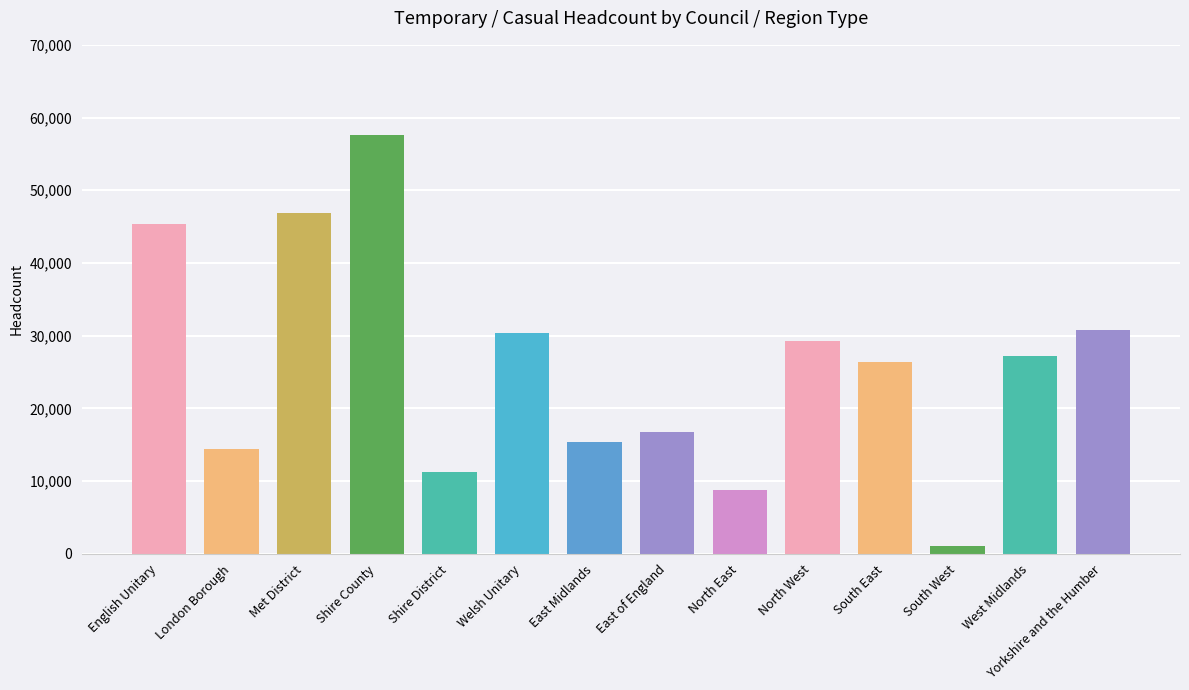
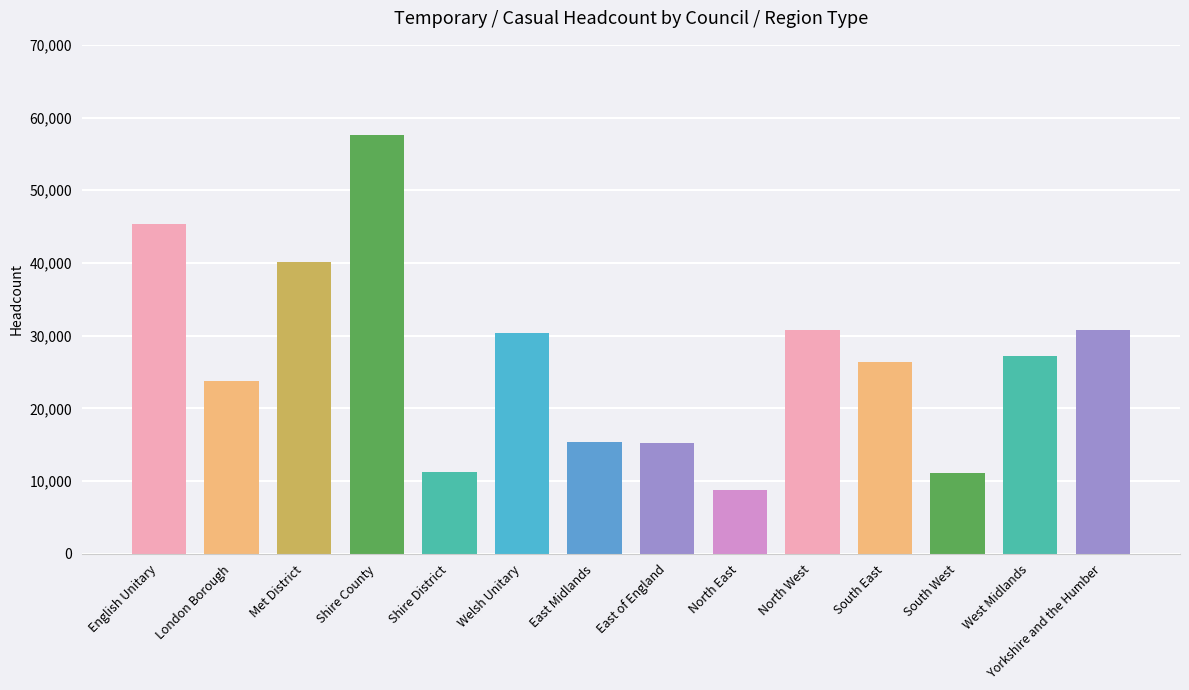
  {
    "English Unitary": "45,000",
-   "London Borough": "14,000",
-   "Met District": "47,000",
+   "London Borough": "24,000",
+   "Met District": "40,000",
    "Shire County": "58,000",
    "Shire District": "11,000",
    "Welsh Unitary": "30,000",
    "East Midlands": "15,000",
-   "East of England": "17,000",
+   "East of England": "15,000",
    "North East": "9,000",
-   "North West": "29,000",
+   "North West": "31,000",
    "South East": "26,000",
-   "South West": "1,000",
+   "South West": "11,000",
    "West Midlands": "27,000",
    "Yorkshire and the Humber": "31,000"
  }
